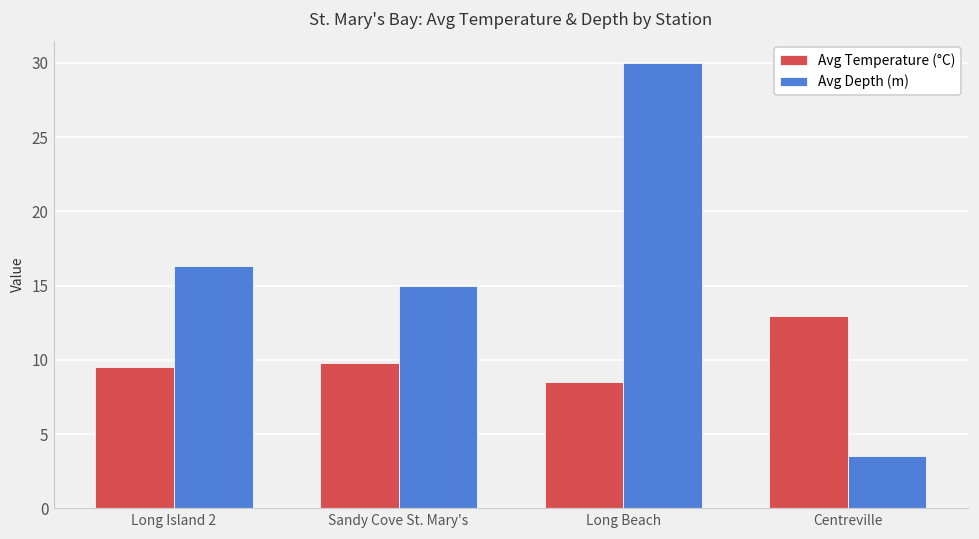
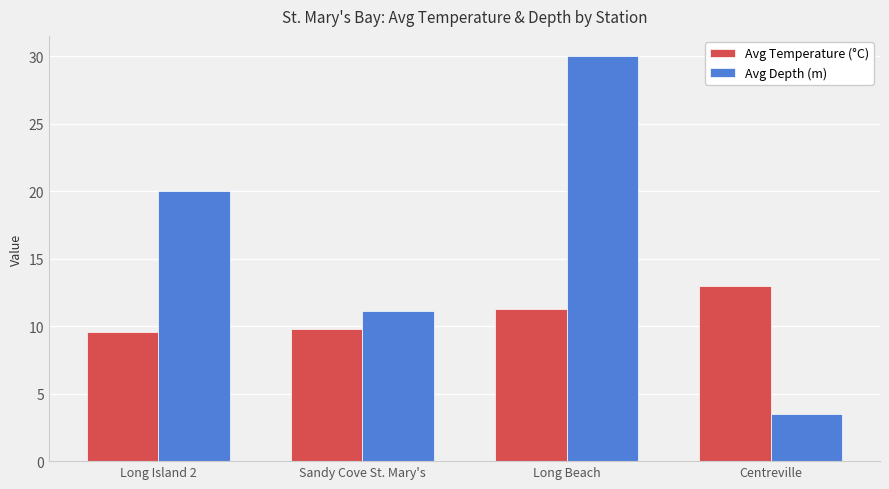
  {
    "Avg Temperature (°C)": {
      "Long Island 2": 9.5,
      "Sandy Cove St. Mary's": 9.8,
-     "Long Beach": 8.5,
+     "Long Beach": 11.3,
      "Centreville": 13.0
    },
    "Avg Depth (m)": {
-     "Long Island 2": 16.3,
-     "Sandy Cove St. Mary's": 15.0,
+     "Long Island 2": 20.0,
+     "Sandy Cove St. Mary's": 11.1,
      "Long Beach": 30.0,
      "Centreville": 3.5
    }
  }
